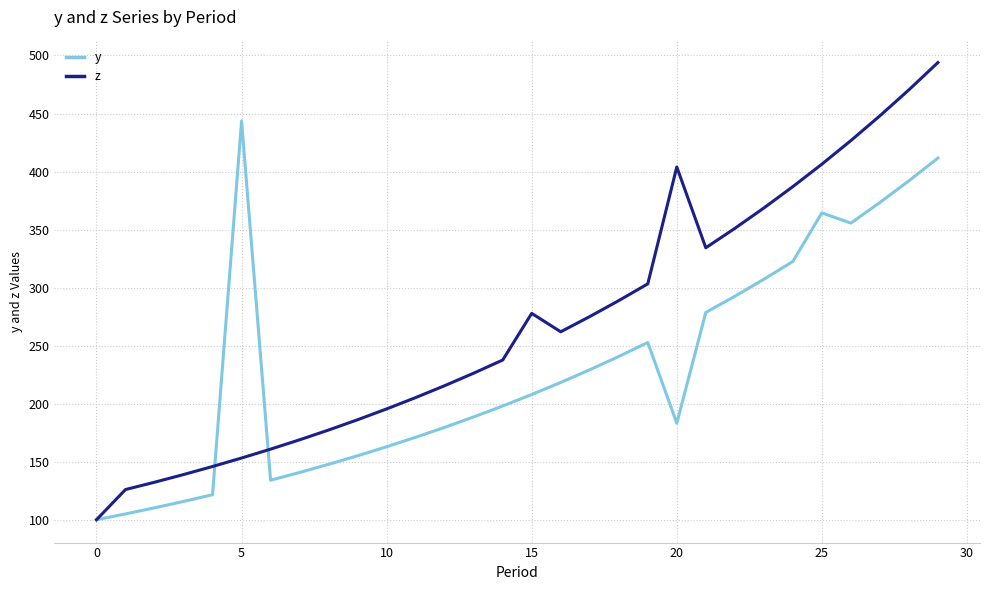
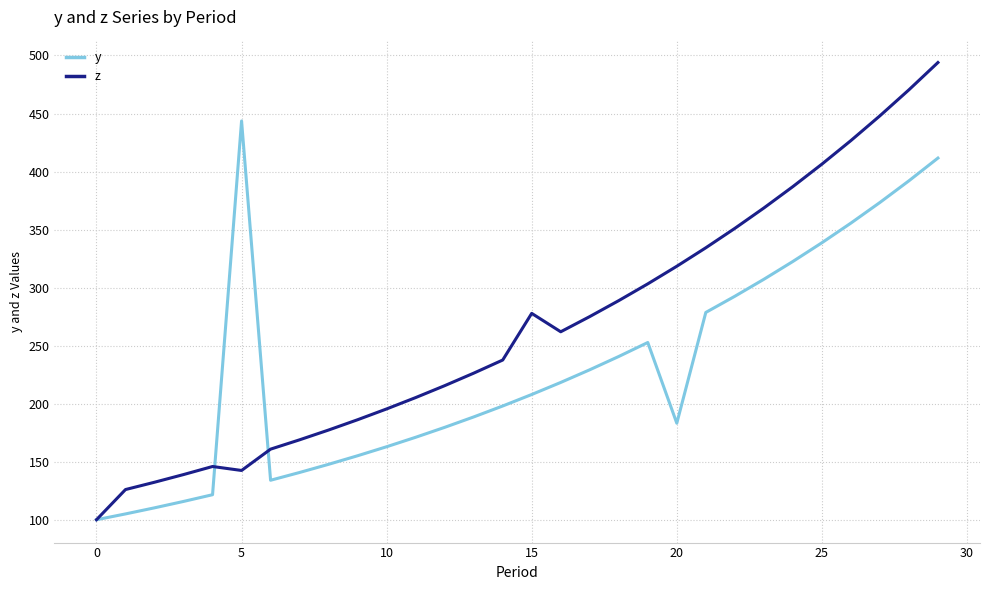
  {
    "y": {
      "5": 444,
      "10": 163,
      "15": 208,
      "20": 183,
-     "25": 364
+     "25": 339
    },
    "z": {
-     "5": 153,
+     "5": 142,
      "10": 195,
      "15": 278,
-     "20": 404,
+     "20": 318,
      "25": 406
    }
  }
